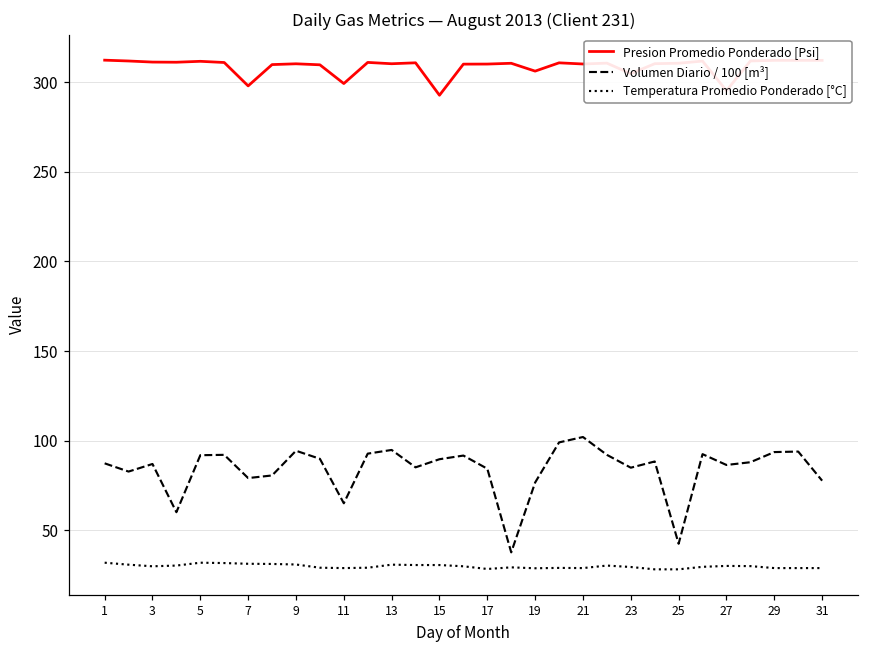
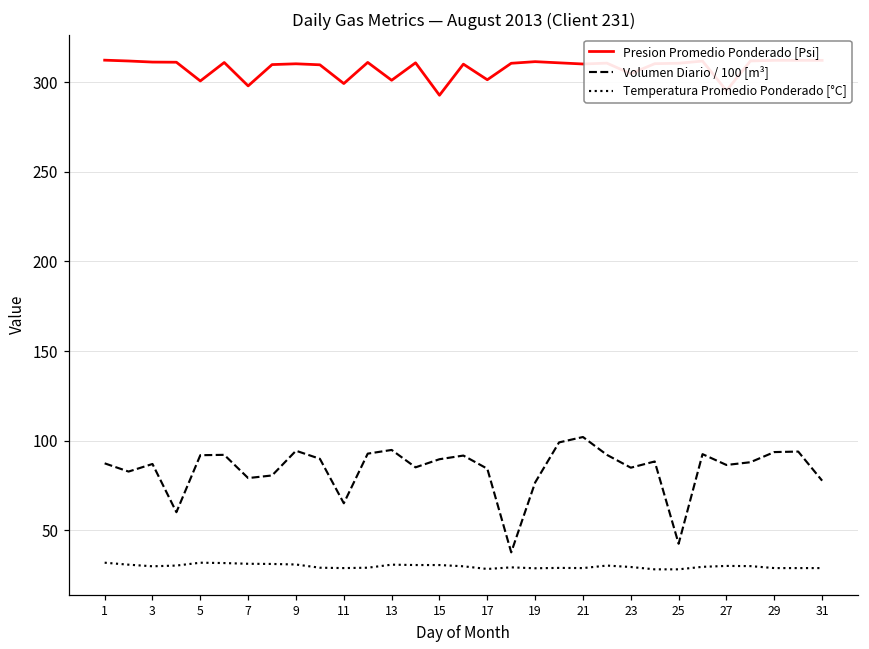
  {
    "Presion Promedio Ponderado [Psi]": {
      "1": 312,
      "3": 311,
-     "5": 312,
+     "5": 301,
      "7": 298,
      "9": 310,
      "11": 299,
-     "13": 310,
+     "13": 301,
      "15": 293,
-     "17": 310,
-     "19": 306,
+     "17": 301,
+     "19": 311,
      "21": 310
    }
  }
